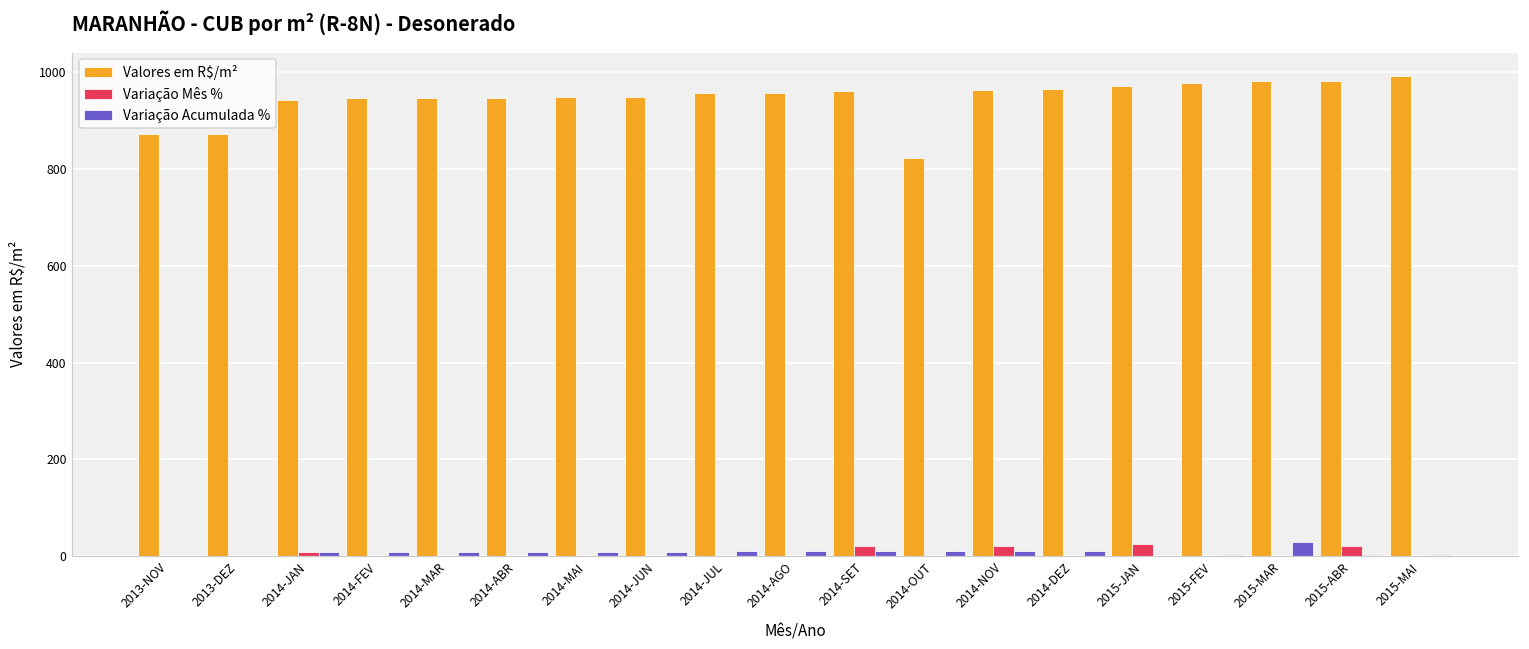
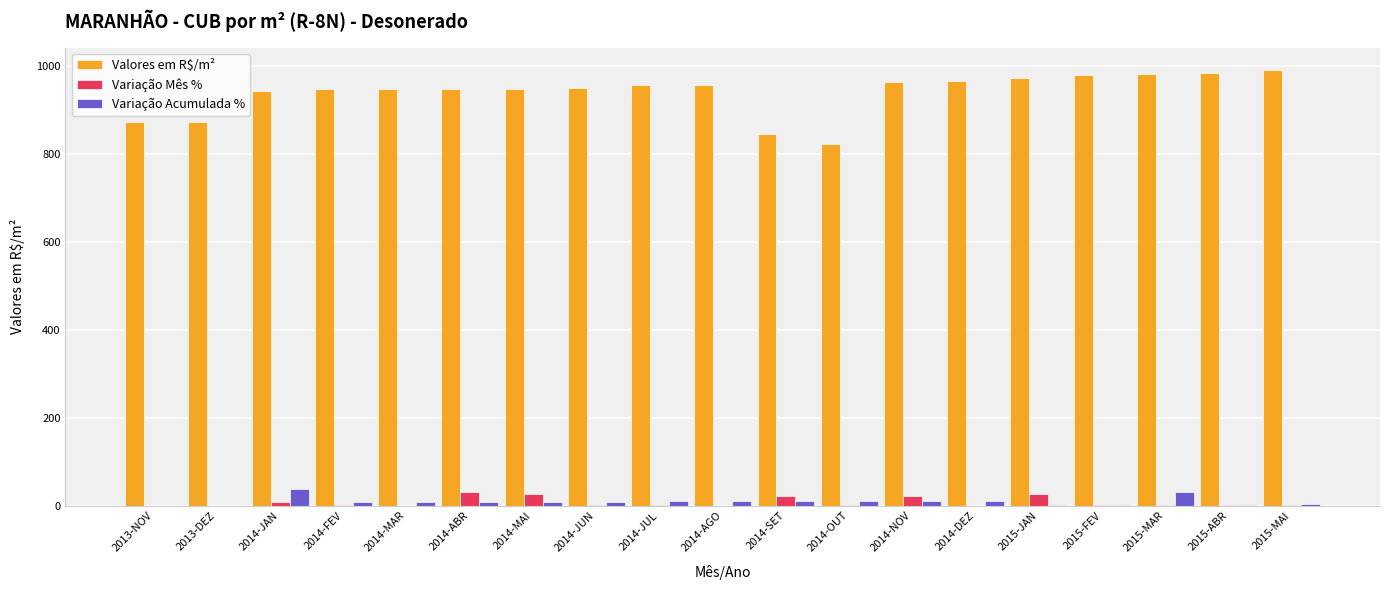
  {
    "Valores em R$/m²": {
      "2013-NOV": 870,
      "2013-DEZ": 870,
      "2014-JAN": 940,
      "2014-FEV": 950,
      "2014-MAR": 950,
      "2014-ABR": 950,
      "2014-MAI": 950,
      "2014-JUN": 950,
      "2014-JUL": 960,
      "2014-AGO": 960,
-     "2014-SET": 960,
+     "2014-SET": 840,
      "2014-OUT": 820,
      "2014-NOV": 960,
      "2014-DEZ": 960,
      "2015-JAN": 970,
      "2015-FEV": 980,
      "2015-MAR": 980,
      "2015-ABR": 980,
      "2015-MAI": 990
    },
    "Variação Mês %": {
      "2013-NOV": 0,
      "2014-JAN": 10,
-     "2014-ABR": 0,
-     "2014-MAI": 0,
+     "2014-ABR": 30,
+     "2014-MAI": 30,
      "2014-SET": 20,
      "2014-NOV": 20,
      "2015-JAN": 30,
-     "2015-ABR": 20
+     "2015-ABR": 0
    },
    "Variação Acumulada %": {
      "2013-NOV": 0,
-     "2014-JAN": 10,
+     "2014-JAN": 40,
      "2014-FEV": 10,
      "2014-MAR": 10,
      "2014-ABR": 10,
      "2014-MAI": 10,
      "2014-JUN": 10,
      "2014-JUL": 10,
      "2014-AGO": 10,
      "2014-SET": 10,
      "2014-OUT": 10,
      "2014-NOV": 10,
      "2014-DEZ": 10,
      "2015-MAR": 30
    }
  }
